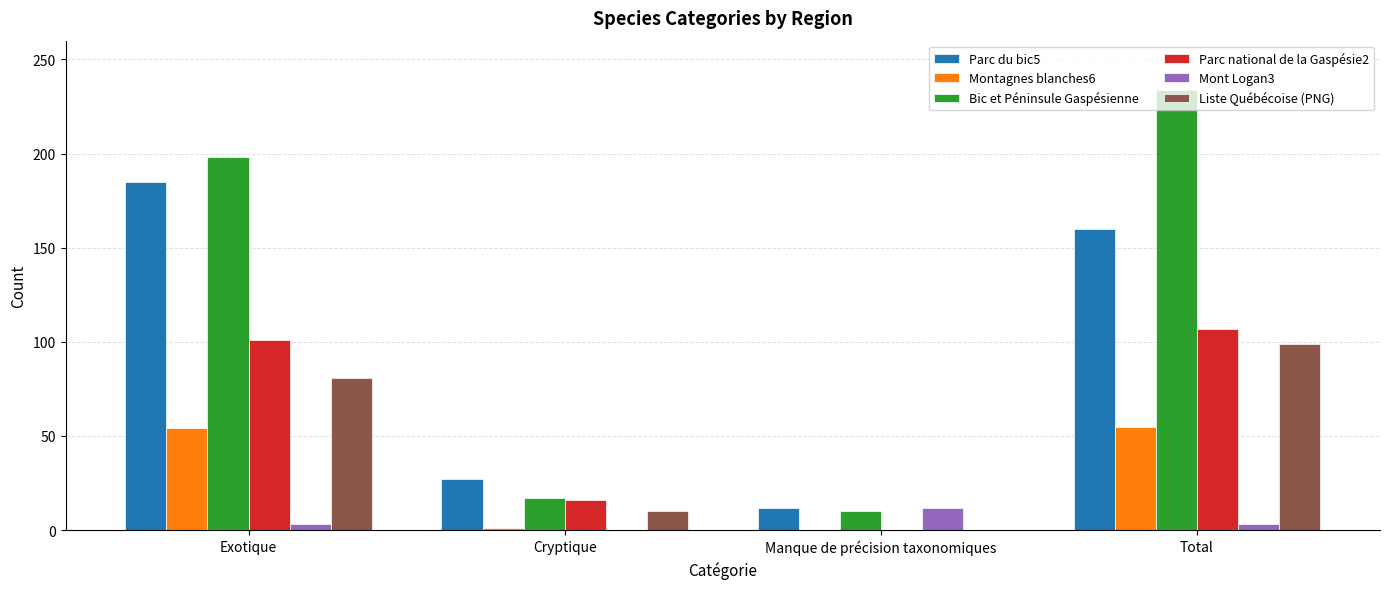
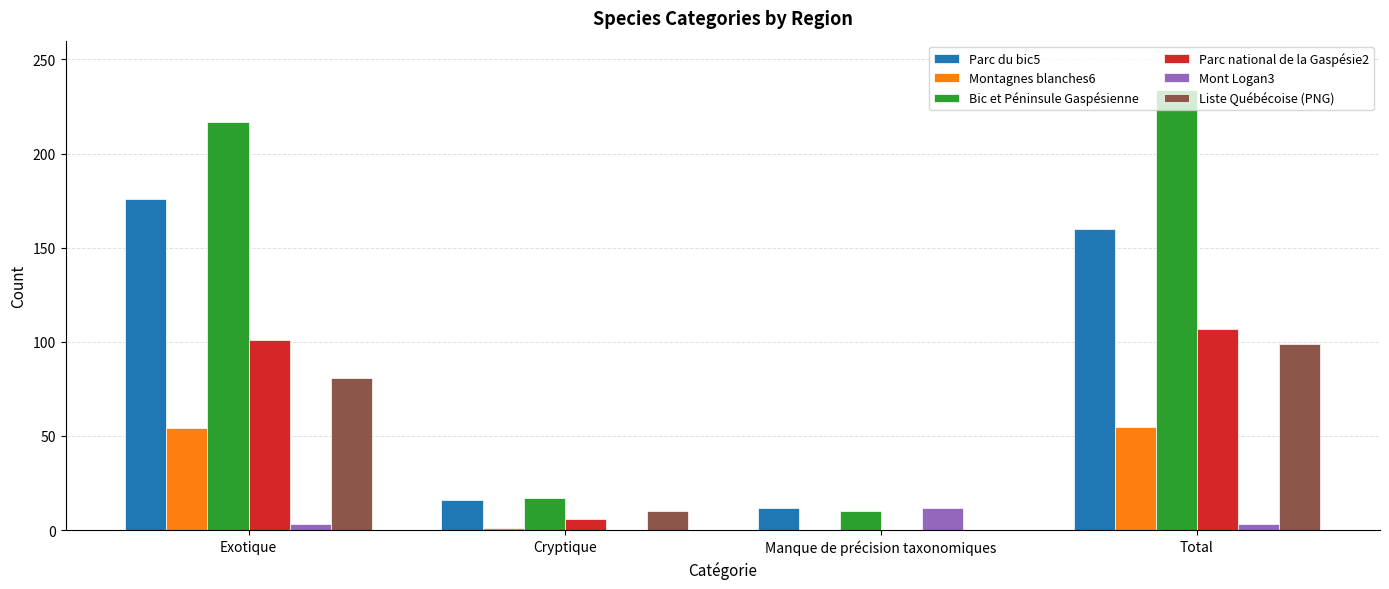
  {
    "Parc du bic5": {
-     "Exotique": 185,
-     "Cryptique": 27,
+     "Exotique": 176,
+     "Cryptique": 16,
      "Manque de précision taxonomiques": 12,
      "Total": 160
    },
    "Montagnes blanches6": {
      "Exotique": 54,
      "Manque de précision taxonomiques": 0,
      "Total": 55
    },
    "Bic et Péninsule Gaspésienne": {
-     "Exotique": 198,
+     "Exotique": 217,
      "Cryptique": 17,
      "Manque de précision taxonomiques": 10
    },
    "Parc national de la Gaspésie2": {
      "Exotique": 101,
-     "Cryptique": 16,
+     "Cryptique": 6,
      "Manque de précision taxonomiques": 0,
      "Total": 107
    },
    "Mont Logan3": {
      "Exotique": 3,
      "Cryptique": 0,
      "Manque de précision taxonomiques": 12,
      "Total": 3
    },
    "Liste Québécoise (PNG)": {
      "Exotique": 81,
      "Cryptique": 10,
      "Manque de précision taxonomiques": 0,
      "Total": 99
    }
  }
